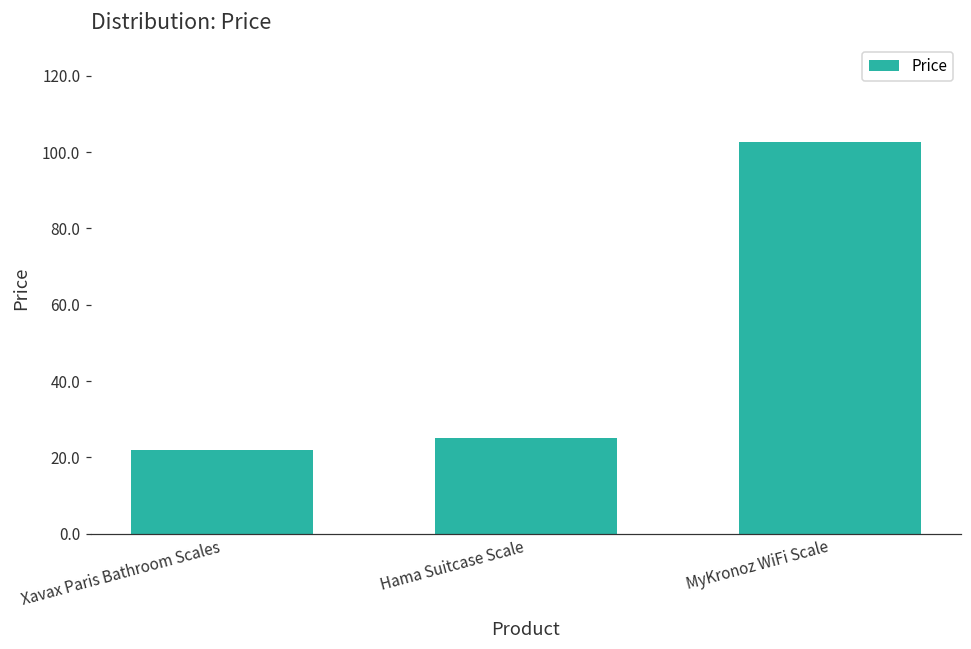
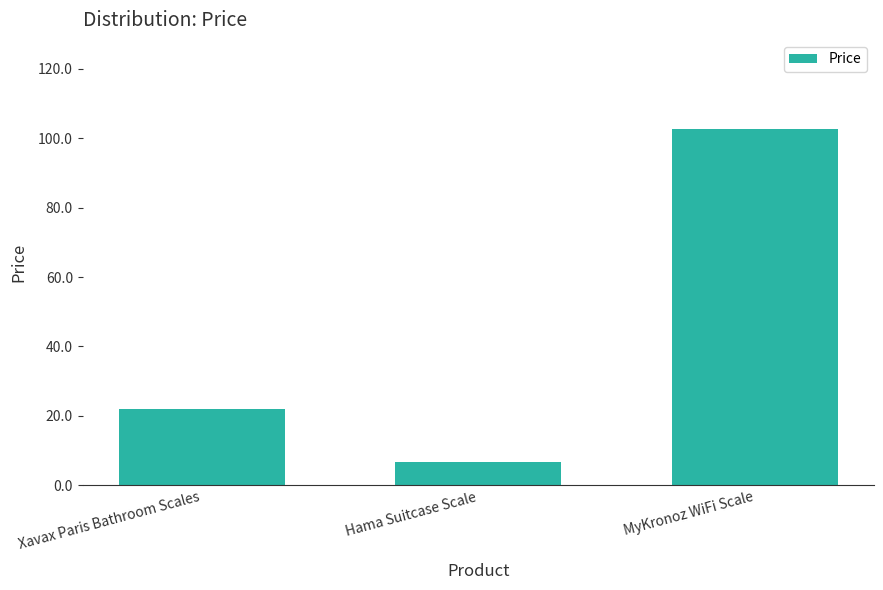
  {
    "Xavax Paris Bathroom Scales": 22,
-   "Hama Suitcase Scale": 25,
+   "Hama Suitcase Scale": 7,
    "MyKronoz WiFi Scale": 103
  }
